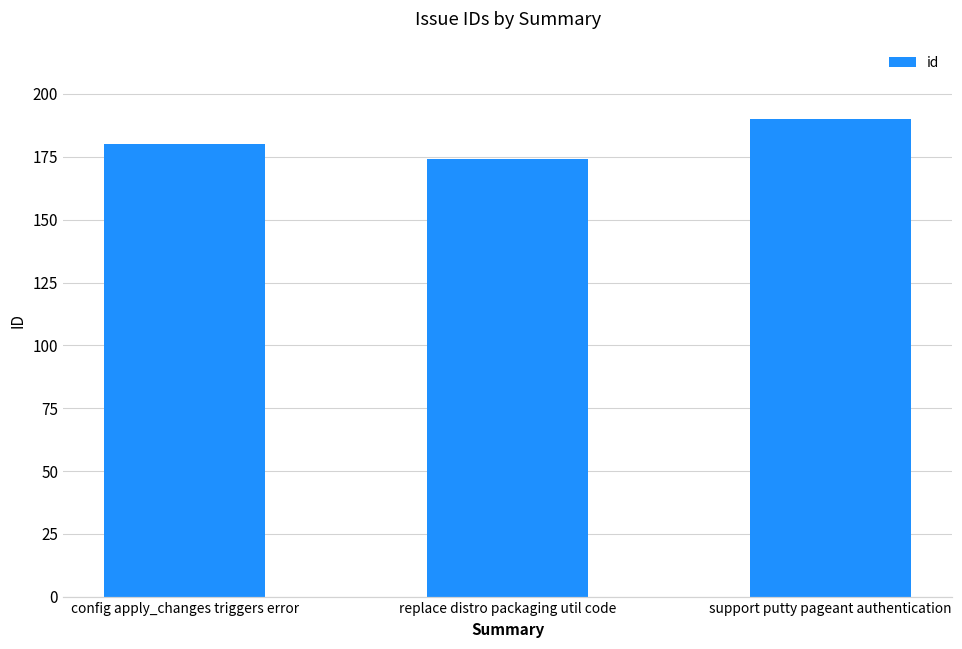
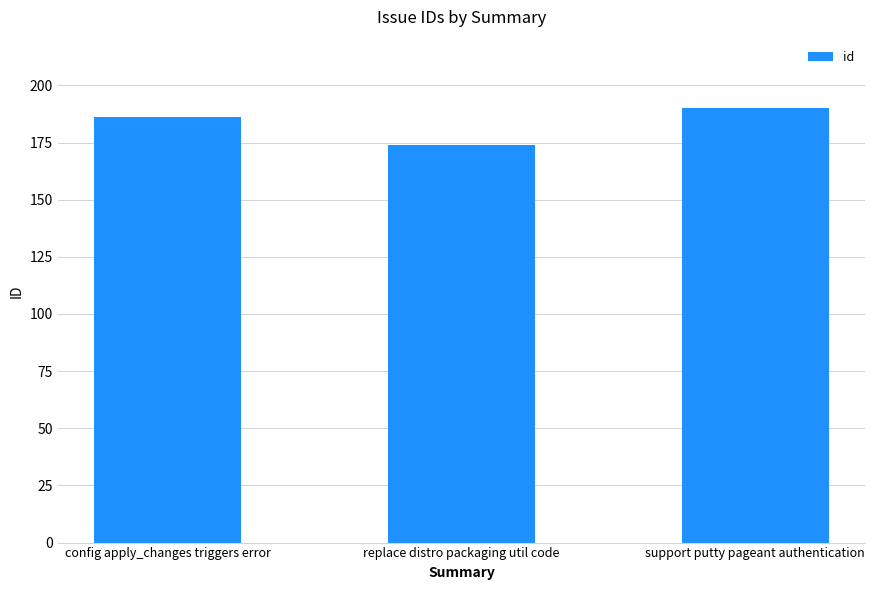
  {
-   "config apply_changes triggers error": 180,
+   "config apply_changes triggers error": 186,
    "replace distro packaging util code": 174,
    "support putty pageant authentication": 190
  }
